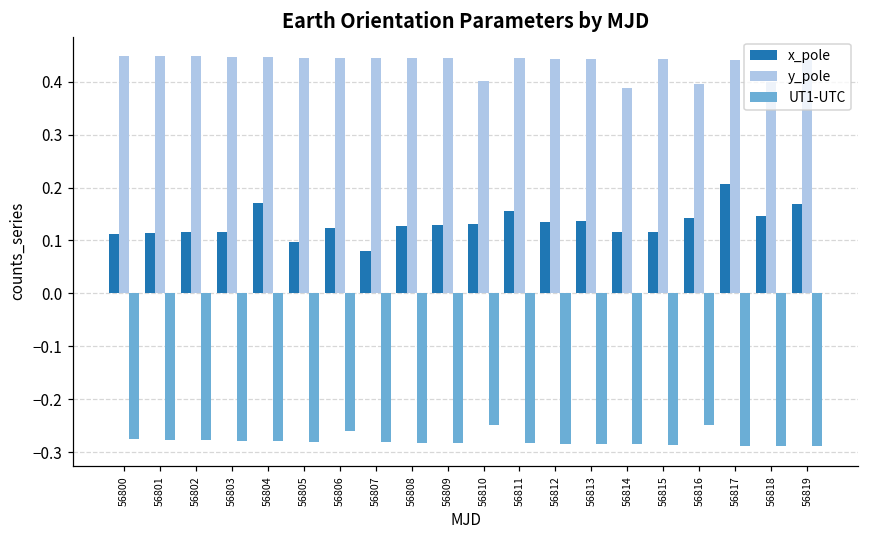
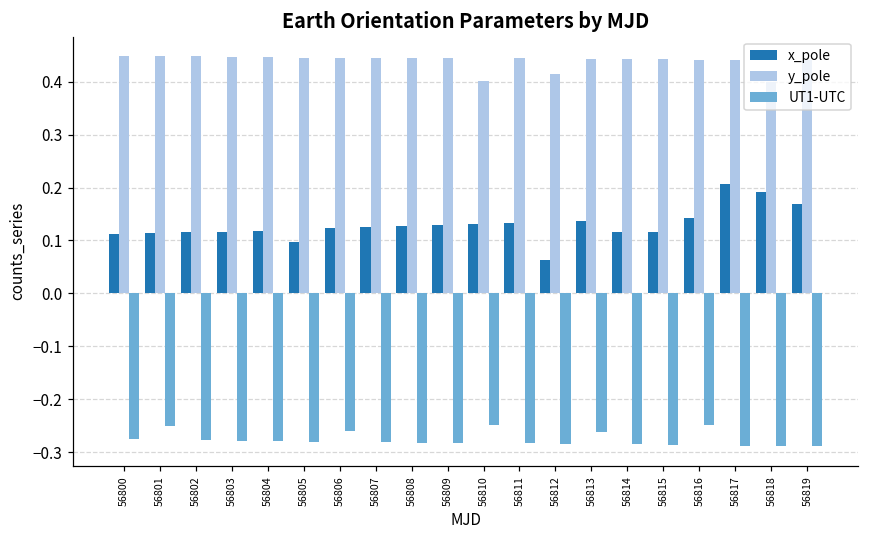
  {
    "x_pole": {
      "56800": 0.11,
      "56801": 0.11,
      "56802": 0.12,
      "56803": 0.12,
-     "56804": 0.17,
+     "56804": 0.12,
      "56805": 0.10,
      "56806": 0.12,
-     "56807": 0.08,
+     "56807": 0.13,
      "56808": 0.13,
      "56809": 0.13,
      "56810": 0.13,
-     "56811": 0.16,
-     "56812": 0.14,
+     "56811": 0.13,
+     "56812": 0.06,
      "56813": 0.14,
      "56814": 0.12,
      "56815": 0.12,
      "56816": 0.14,
      "56817": 0.21,
-     "56818": 0.15,
+     "56818": 0.19,
      "56819": 0.17
    },
    "y_pole": {
      "56800": 0.45,
      "56801": 0.45,
      "56802": 0.45,
      "56803": 0.45,
      "56804": 0.45,
      "56805": 0.45,
      "56806": 0.44,
      "56807": 0.44,
      "56808": 0.44,
      "56809": 0.44,
      "56810": 0.40,
      "56811": 0.44,
-     "56812": 0.44,
+     "56812": 0.42,
      "56813": 0.44,
-     "56814": 0.39,
+     "56814": 0.44,
      "56815": 0.44,
-     "56816": 0.40,
+     "56816": 0.44,
      "56817": 0.44
    },
    "UT1-UTC": {
      "56800": -0.28,
-     "56801": -0.28,
+     "56801": -0.25,
      "56802": -0.28,
      "56803": -0.28,
      "56804": -0.28,
      "56805": -0.28,
      "56806": -0.26,
      "56807": -0.28,
      "56808": -0.28,
      "56809": -0.28,
      "56810": -0.25,
      "56811": -0.28,
      "56812": -0.28,
-     "56813": -0.28,
+     "56813": -0.26,
      "56814": -0.29,
      "56815": -0.29,
      "56816": -0.25,
      "56817": -0.29,
      "56818": -0.29,
      "56819": -0.29
    }
  }
